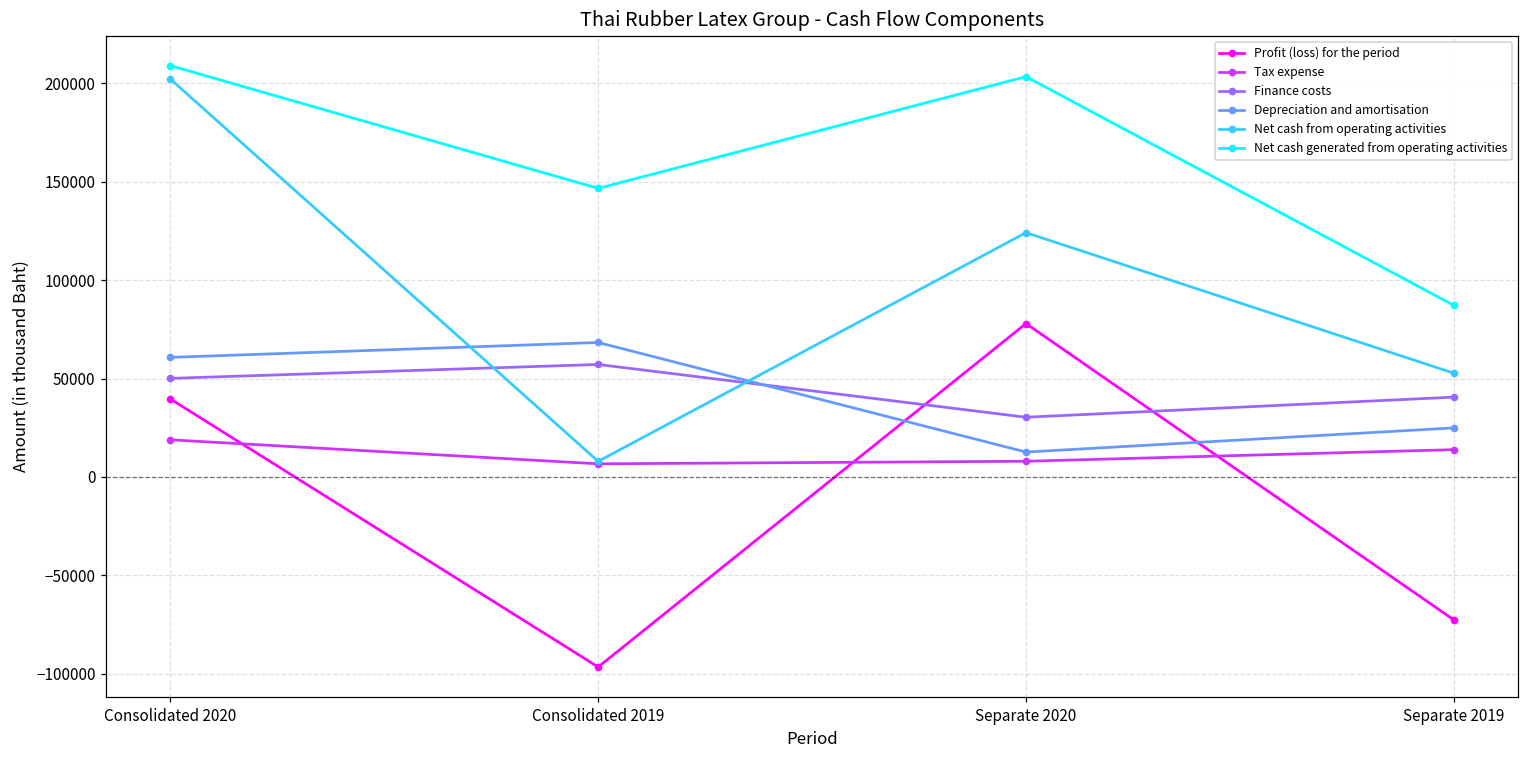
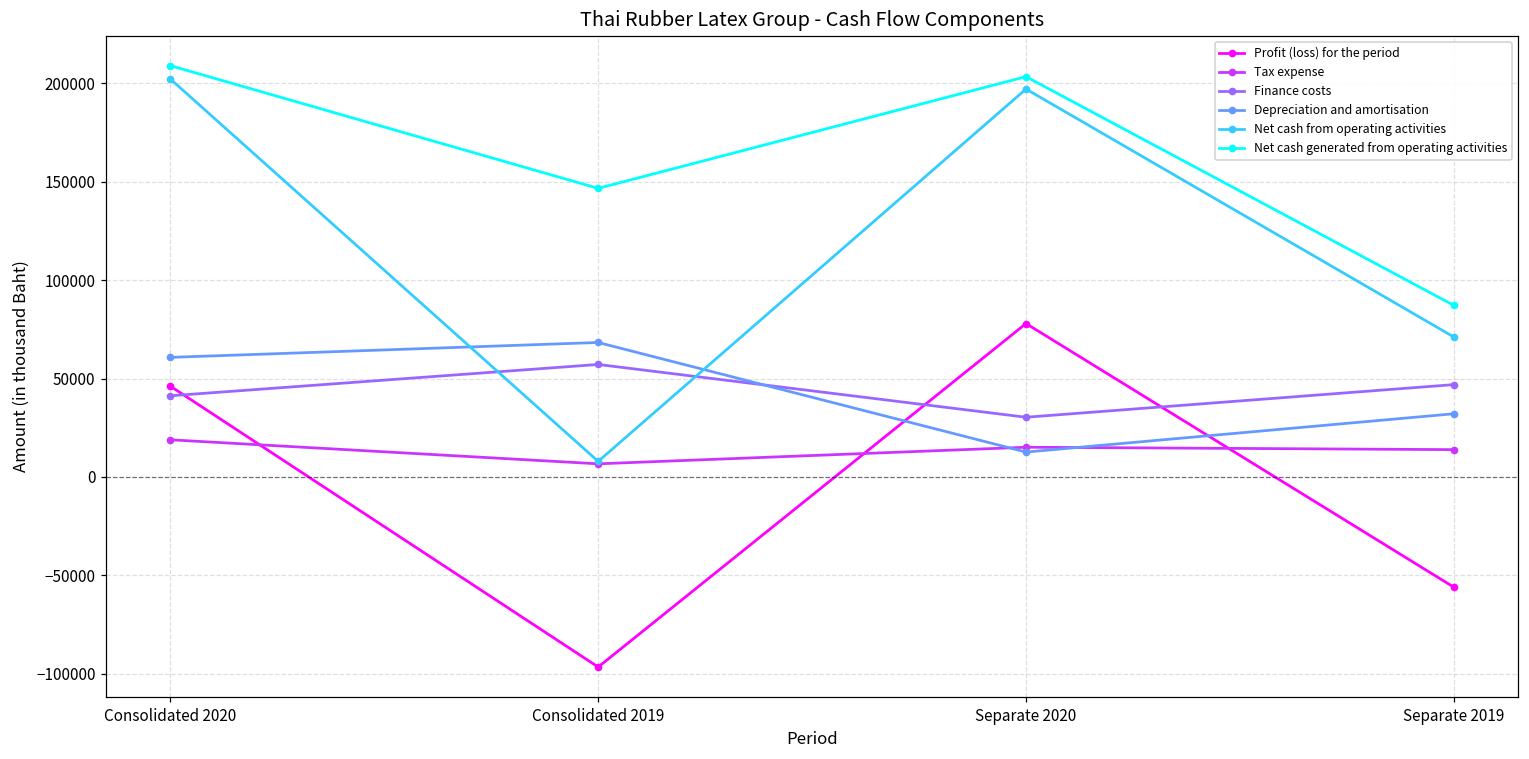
  {
    "Profit (loss) for the period": {
-     "Consolidated 2020": 40000,
+     "Consolidated 2020": 46000,
      "Consolidated 2019": -97000,
      "Separate 2020": 78000,
-     "Separate 2019": -73000
+     "Separate 2019": -56000
    },
    "Tax expense": {
      "Consolidated 2020": 19000,
-     "Separate 2020": 8000,
+     "Separate 2020": 15000,
      "Separate 2019": 14000
    },
    "Finance costs": {
-     "Consolidated 2020": 50000,
+     "Consolidated 2020": 41000,
      "Consolidated 2019": 57000,
      "Separate 2020": 30000,
-     "Separate 2019": 41000
+     "Separate 2019": 47000
    },
    "Depreciation and amortisation": {
      "Consolidated 2020": 61000,
      "Consolidated 2019": 68000,
      "Separate 2020": 13000,
-     "Separate 2019": 25000
+     "Separate 2019": 32000
    },
    "Net cash from operating activities": {
      "Consolidated 2020": 202000,
-     "Separate 2020": 124000,
-     "Separate 2019": 53000
+     "Separate 2020": 197000,
+     "Separate 2019": 71000
    },
    "Net cash generated from operating activities": {
      "Consolidated 2020": 209000,
      "Consolidated 2019": 147000,
      "Separate 2020": 203000,
      "Separate 2019": 87000
    }
  }
